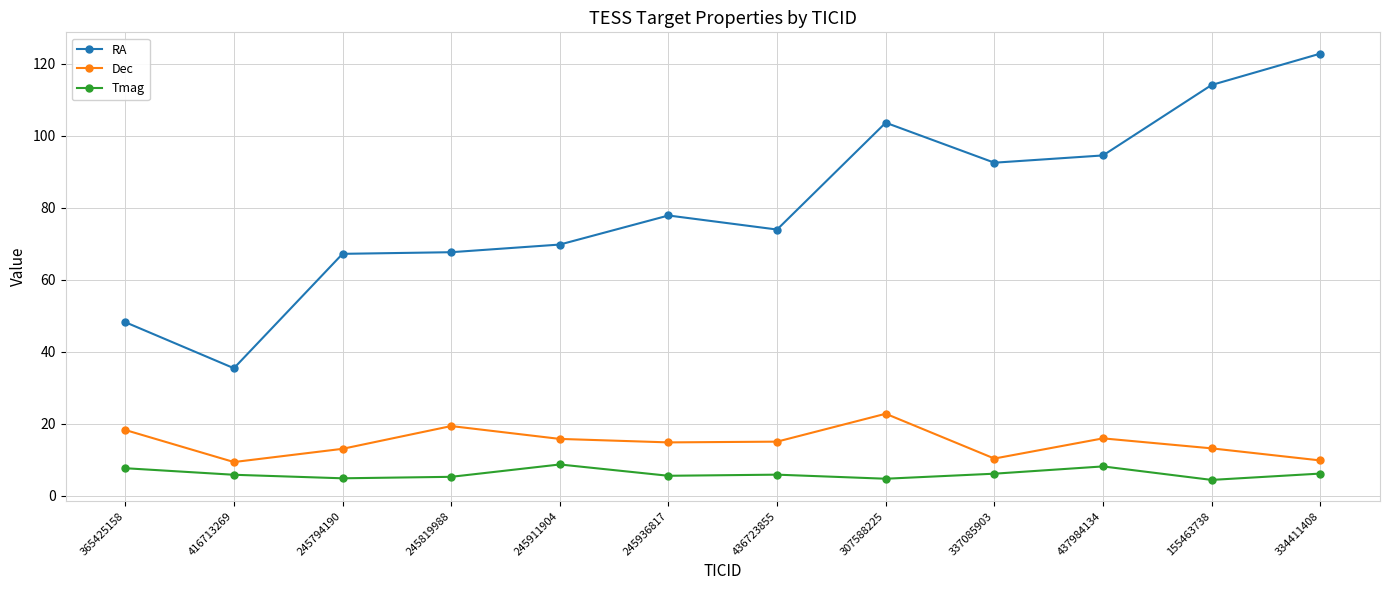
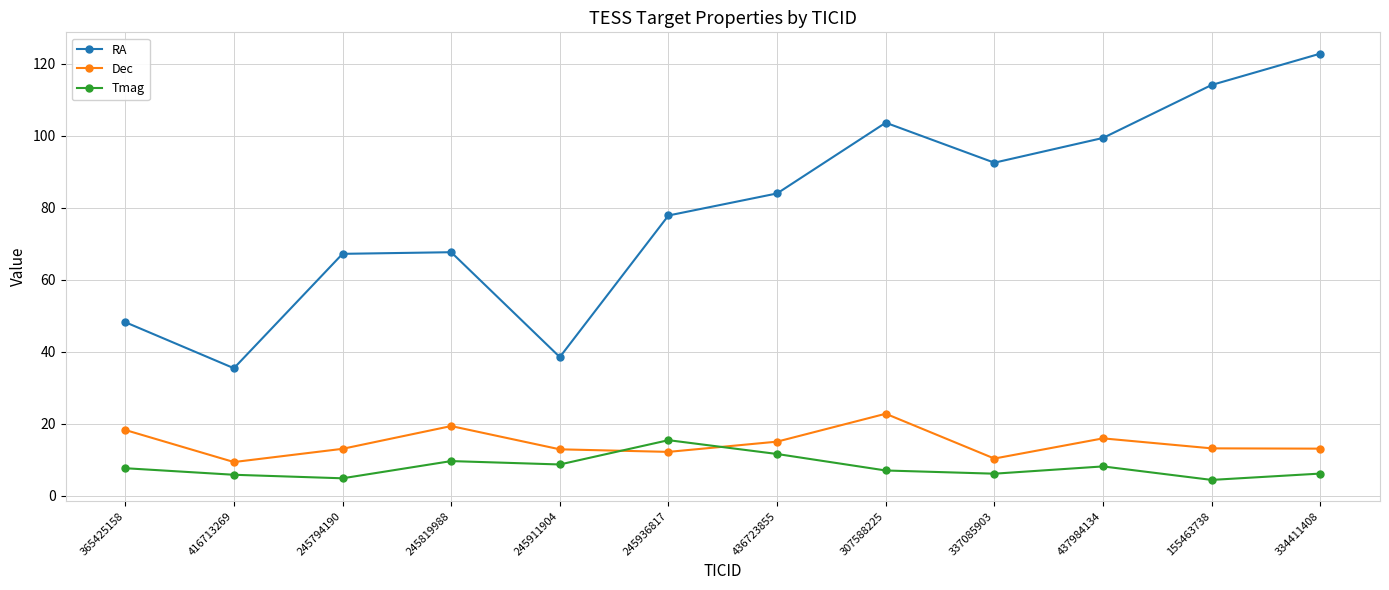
  {
    "RA": {
      "365425158": 48,
      "416713269": 35,
      "245794190": 67,
      "245819988": 68,
-     "245911904": 70,
+     "245911904": 39,
      "245936817": 78,
-     "436723855": 74,
+     "436723855": 84,
      "307588225": 104,
      "337085903": 93,
-     "437984134": 95,
+     "437984134": 99,
      "155463738": 114,
      "334411408": 123
    },
    "Dec": {
      "365425158": 18,
      "416713269": 9,
      "245794190": 13,
      "245819988": 19,
-     "245911904": 16,
-     "245936817": 15,
+     "245911904": 13,
+     "245936817": 12,
      "436723855": 15,
      "307588225": 23,
      "337085903": 10,
      "437984134": 16,
      "155463738": 13,
-     "334411408": 10
+     "334411408": 13
    },
    "Tmag": {
      "365425158": 8,
      "416713269": 6,
      "245794190": 5,
-     "245819988": 5,
+     "245819988": 10,
      "245911904": 9,
-     "245936817": 6,
-     "436723855": 6,
-     "307588225": 5,
+     "245936817": 15,
+     "436723855": 12,
+     "307588225": 7,
      "337085903": 6,
      "437984134": 8,
      "155463738": 4,
      "334411408": 6
    }
  }
